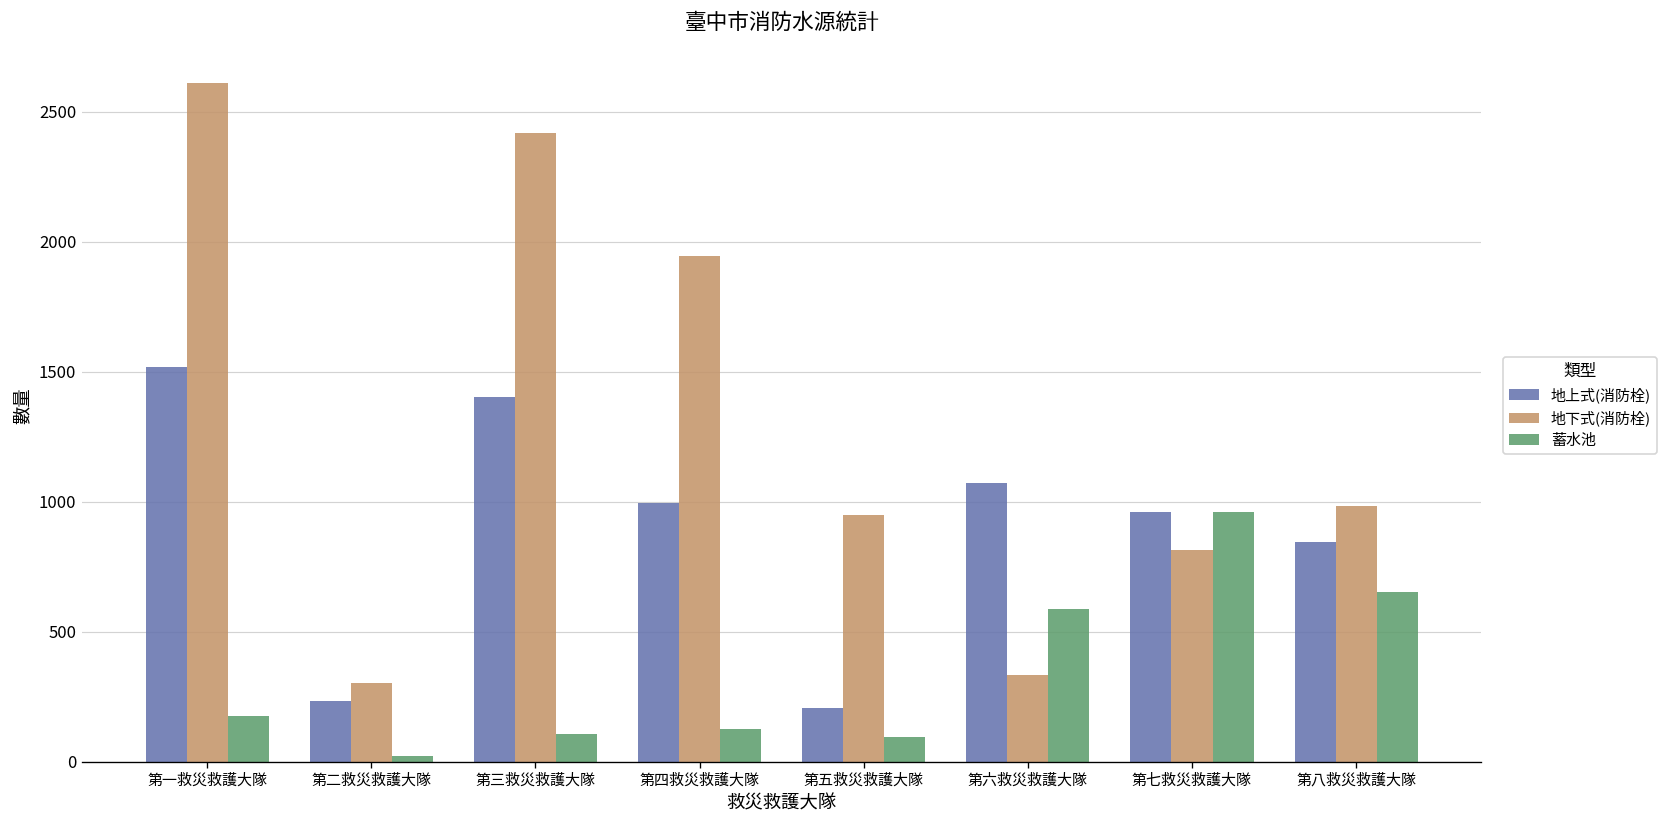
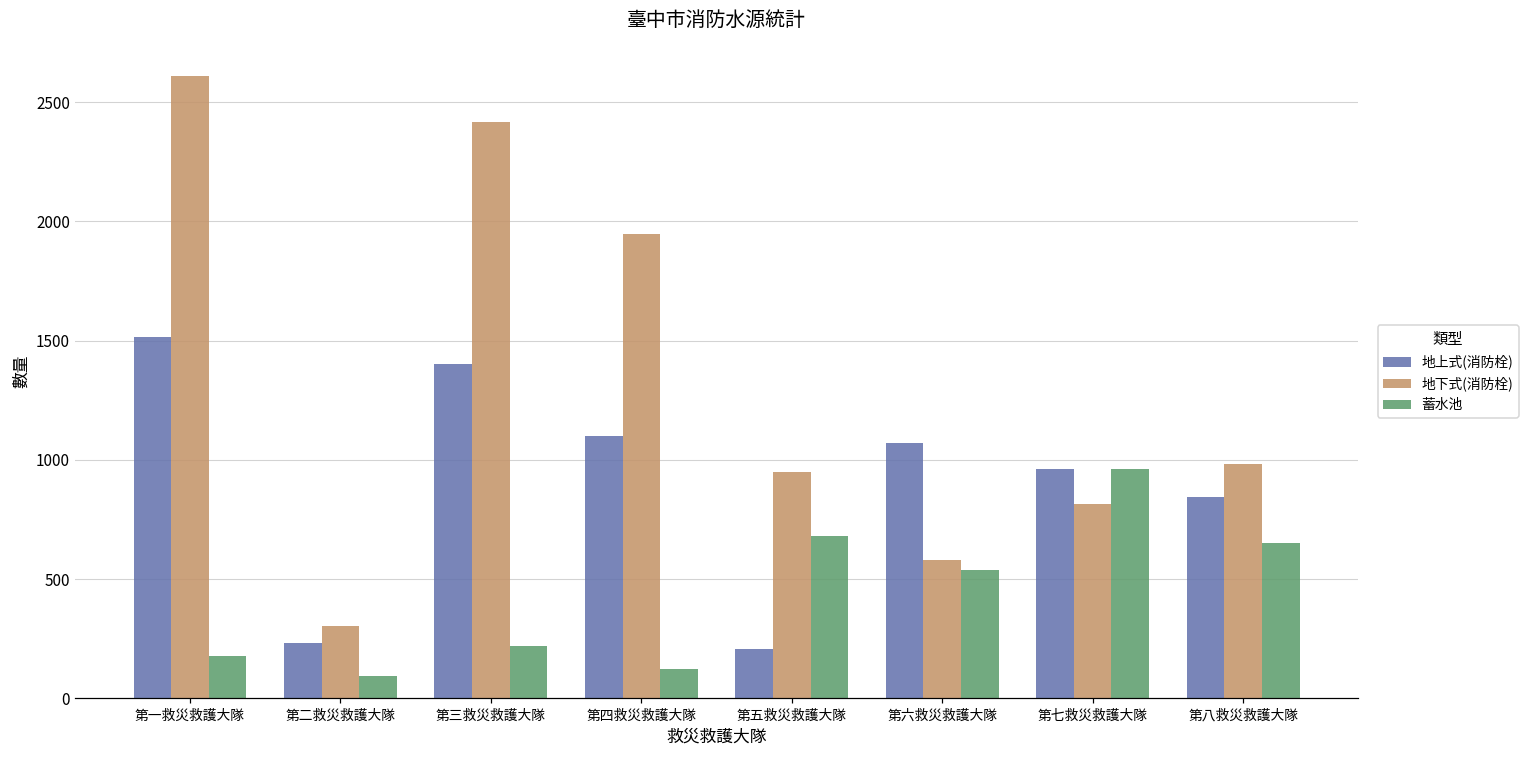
  {
    "地上式(消防栓)": {
      "第一救災救護大隊": 1520,
      "第二救災救護大隊": 230,
      "第三救災救護大隊": 1400,
-     "第四救災救護大隊": 990,
+     "第四救災救護大隊": 1100,
      "第五救災救護大隊": 210,
      "第六救災救護大隊": 1070,
      "第七救災救護大隊": 960,
      "第八救災救護大隊": 840
    },
    "地下式(消防栓)": {
      "第一救災救護大隊": 2610,
      "第二救災救護大隊": 300,
      "第三救災救護大隊": 2420,
      "第四救災救護大隊": 1950,
      "第五救災救護大隊": 950,
-     "第六救災救護大隊": 330,
+     "第六救災救護大隊": 580,
      "第七救災救護大隊": 820,
      "第八救災救護大隊": 980
    },
    "蓄水池": {
      "第一救災救護大隊": 180,
-     "第二救災救護大隊": 20,
-     "第三救災救護大隊": 110,
+     "第二救災救護大隊": 90,
+     "第三救災救護大隊": 220,
      "第四救災救護大隊": 120,
-     "第五救災救護大隊": 100,
-     "第六救災救護大隊": 590,
+     "第五救災救護大隊": 680,
+     "第六救災救護大隊": 540,
      "第七救災救護大隊": 960,
      "第八救災救護大隊": 650
    }
  }
